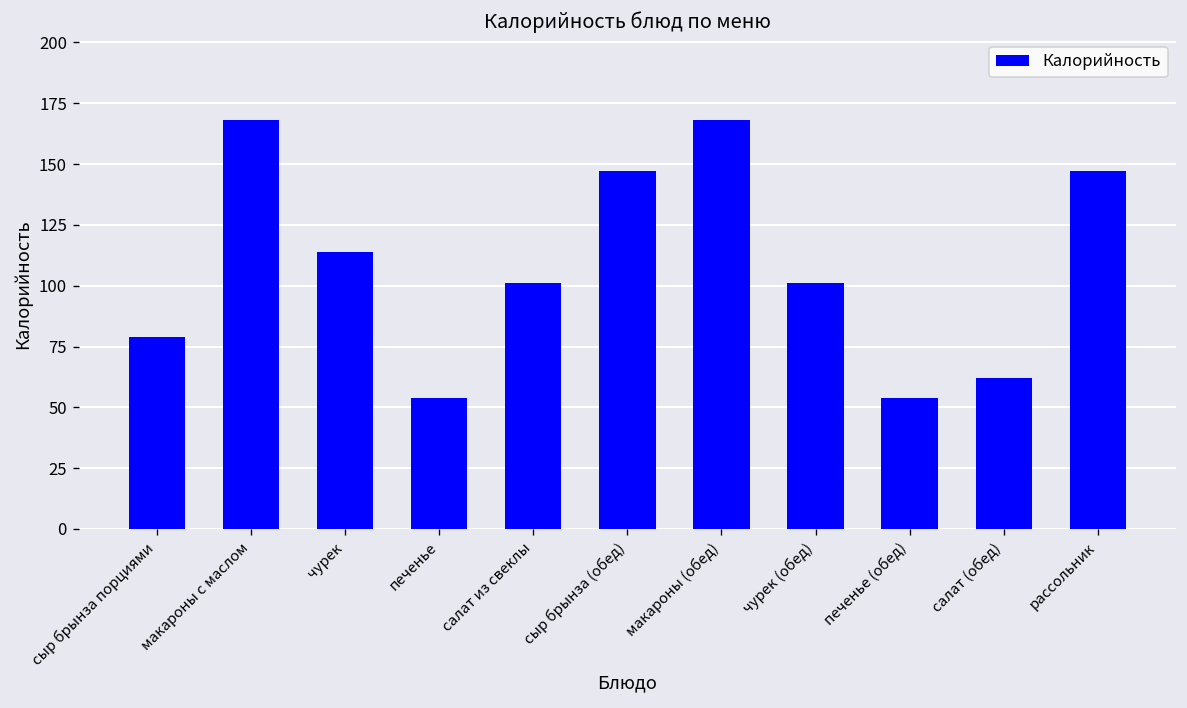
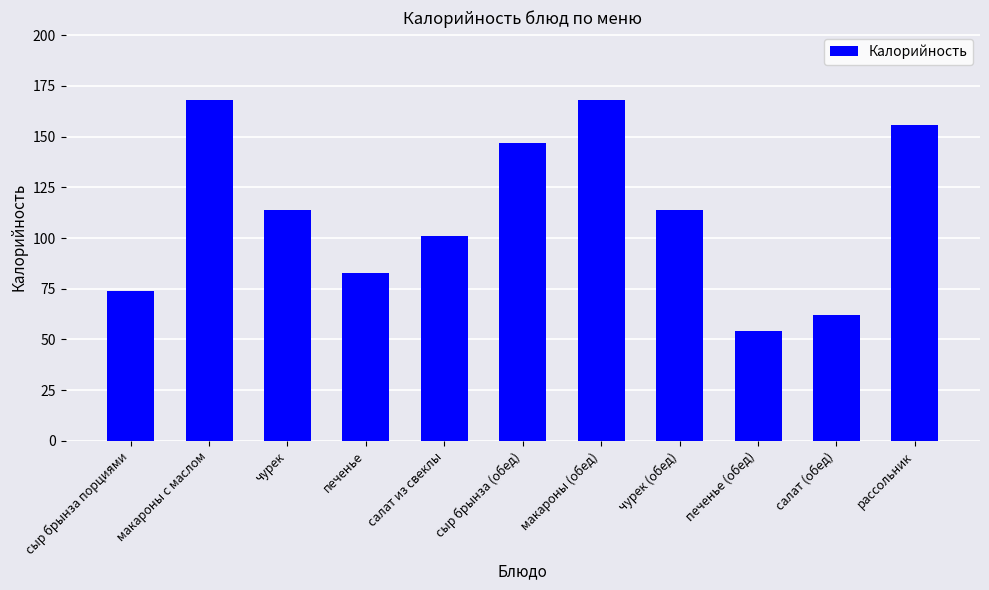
  {
-   "сыр брынза порциями": 79,
+   "сыр брынза порциями": 74,
    "макароны с маслом": 168,
    "чурек": 114,
-   "печенье": 54,
+   "печенье": 83,
    "салат из свеклы": 101,
    "сыр брынза (обед)": 147,
    "макароны (обед)": 168,
-   "чурек (обед)": 101,
+   "чурек (обед)": 114,
    "печенье (обед)": 54,
    "салат (обед)": 62,
-   "рассольник": 147
+   "рассольник": 156
  }
